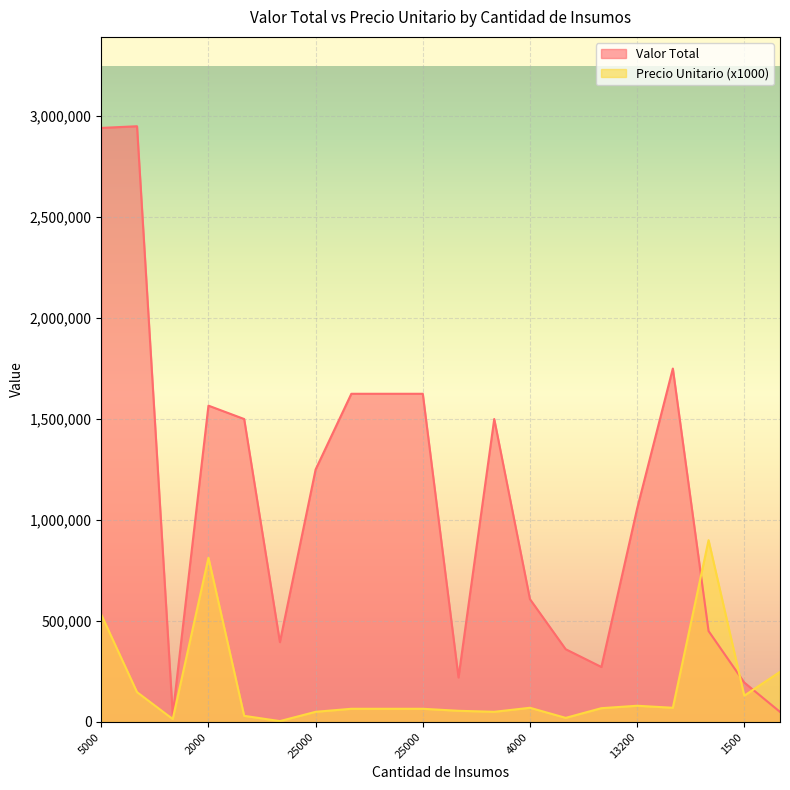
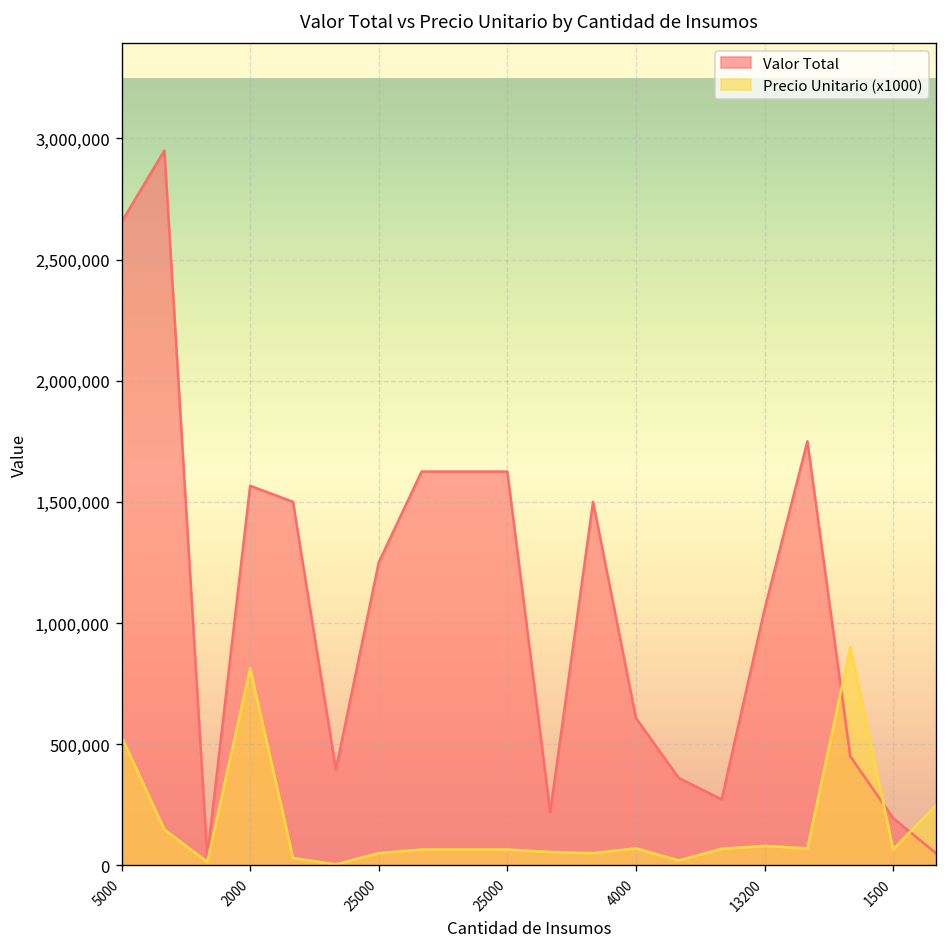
  {
    "Valor Total": {
-     "5000": "2,940,000",
+     "5000": "2,660,000",
      "2000": "1,570,000",
      "4000": "610,000",
      "13200": "1,060,000",
      "1500": "200,000"
    },
    "Precio Unitario (x1000)": {
      "5000": "530,000",
      "2000": "810,000",
      "4000": "70,000",
      "13200": "80,000",
-     "1500": "130,000"
+     "1500": "70,000"
    }
  }
